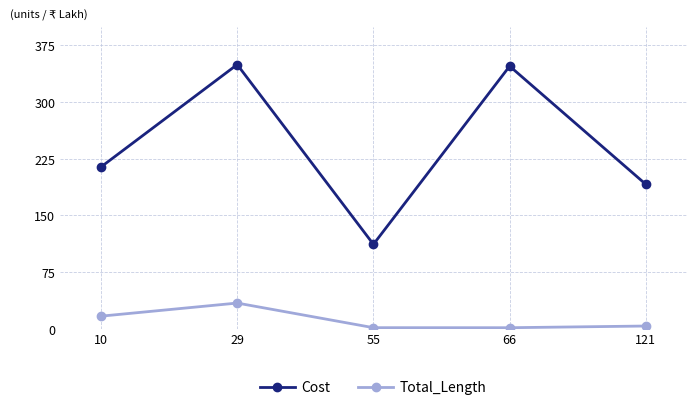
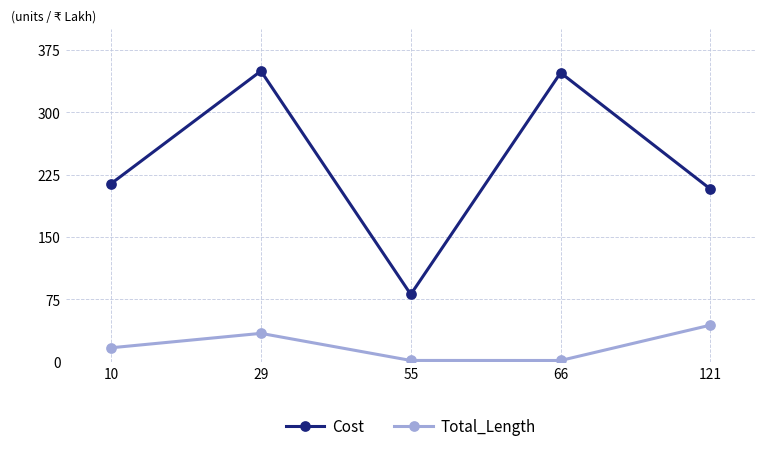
  {
    "Cost": {
      "10": 210,
      "29": 350,
-     "55": 110,
+     "55": 80,
      "66": 350,
-     "121": 190
+     "121": 210
    },
    "Total_Length": {
      "10": 20,
      "29": 30,
      "55": 0,
      "66": 0,
-     "121": 0
+     "121": 40
    }
  }
